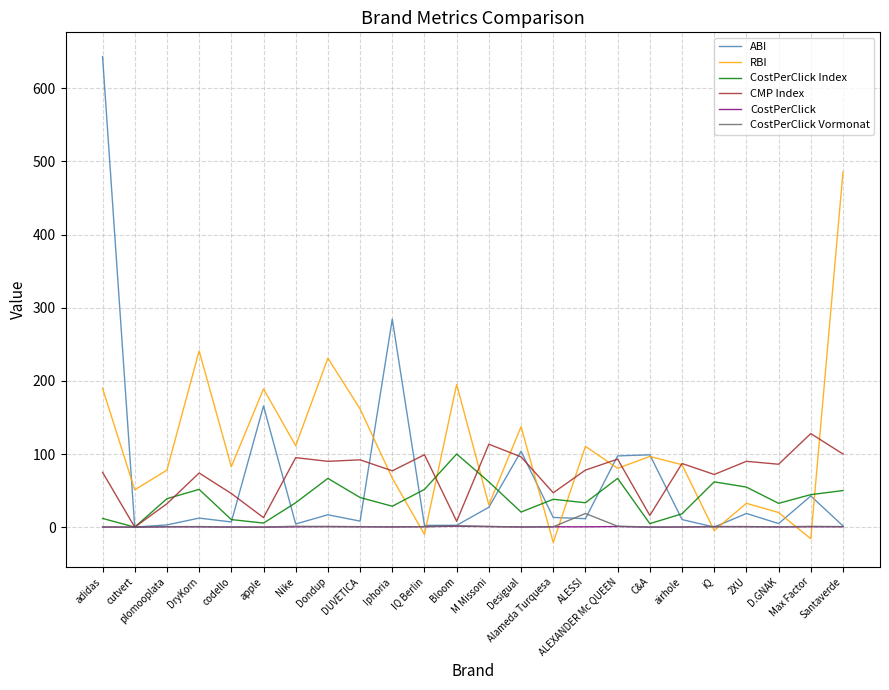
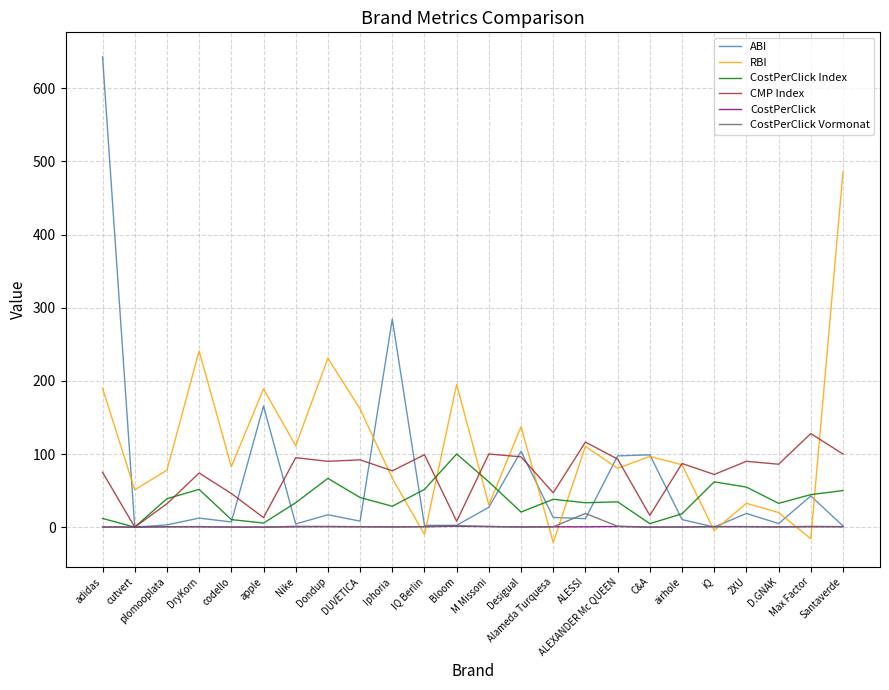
  {
    "ABI": {
      "adidas": 640,
      "DryKorn": 10,
      "apple": 170,
      "Dondup": 20,
      "DUVETICA": 10,
      "Iphoria": 280,
      "Desigual": 100,
      "Alameda Turquesa": 10,
      "ALESSI": 10,
      "ALEXANDER Mc QUEEN": 100,
      "airhole": 10,
      "2XU": 20,
      "D.GNAK": 0
    },
    "RBI": {
      "adidas": 190,
      "cutvert": 50,
      "plomooplata": 80,
      "DryKorn": 240,
      "codello": 80,
      "apple": 190,
      "Nike": 110,
      "Dondup": 230,
      "DUVETICA": 160,
      "Iphoria": 70,
      "IQ Berlin": -10,
      "Bloom": 200,
      "Desigual": 140,
      "Alameda Turquesa": -20,
      "ALESSI": 110,
      "ALEXANDER Mc QUEEN": 80,
      "iQ": 0,
      "2XU": 30,
      "D.GNAK": 20,
      "Max Factor": -20,
      "Santaverde": 490
    },
    "CostPerClick Index": {
      "adidas": 10,
      "plomooplata": 40,
      "DryKorn": 50,
      "apple": 10,
      "Nike": 30,
      "Dondup": 70,
      "DUVETICA": 40,
      "Iphoria": 30,
      "IQ Berlin": 50,
      "Bloom": 100,
      "M Missoni": 60,
      "Desigual": 20,
      "Alameda Turquesa": 40,
      "ALESSI": 30,
-     "ALEXANDER Mc QUEEN": 70,
+     "ALEXANDER Mc QUEEN": 30,
      "C&A": 0,
      "airhole": 20,
      "iQ": 60,
      "2XU": 50,
      "D.GNAK": 30,
      "Santaverde": 50
    },
    "CMP Index": {
      "adidas": 80,
      "plomooplata": 30,
      "DryKorn": 70,
      "codello": 50,
      "apple": 10,
      "Nike": 100,
      "Dondup": 90,
      "DUVETICA": 90,
      "Iphoria": 80,
      "IQ Berlin": 100,
      "Bloom": 10,
-     "M Missoni": 110,
+     "M Missoni": 100,
      "Desigual": 100,
      "Alameda Turquesa": 50,
-     "ALESSI": 80,
+     "ALESSI": 120,
      "ALEXANDER Mc QUEEN": 90,
      "C&A": 20,
      "iQ": 70,
      "2XU": 90,
      "D.GNAK": 90,
      "Max Factor": 130,
      "Santaverde": 100
    },
    "CostPerClick": {
      "ALESSI": 0
    },
    "CostPerClick Vormonat": {
      "ALESSI": 20
    }
  }
